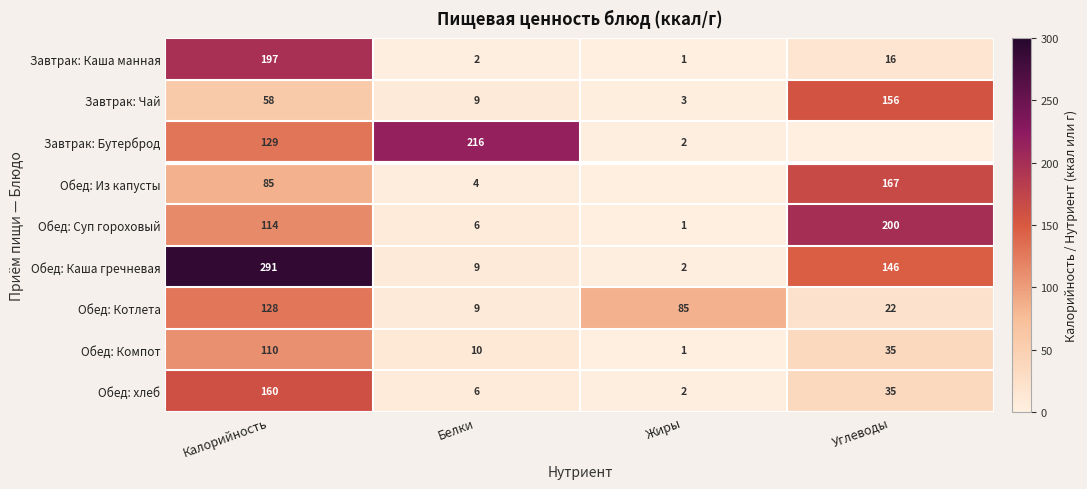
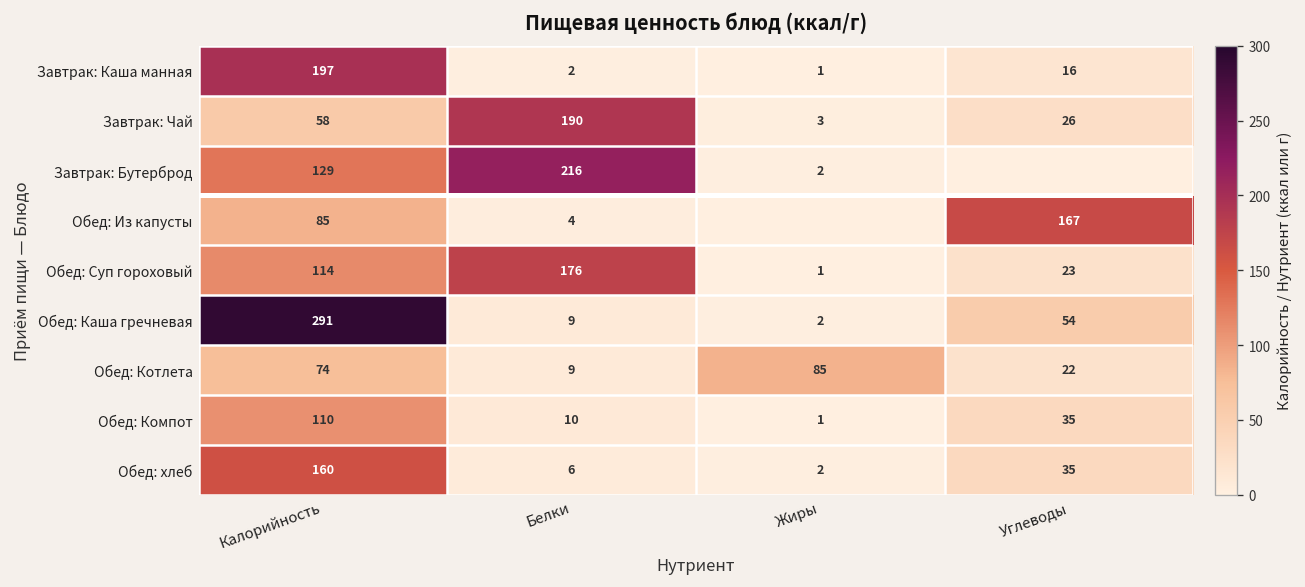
  {
    "Завтрак: Каша манная": {
      "Калорийность": 197,
      "Белки": 2,
      "Жиры": 1,
      "Углеводы": 16
    },
    "Завтрак: Чай": {
      "Калорийность": 58,
-     "Белки": 9,
+     "Белки": 190,
      "Жиры": 3,
-     "Углеводы": 156
+     "Углеводы": 26
    },
    "Завтрак: Бутерброд": {
      "Калорийность": 129,
      "Белки": 216,
      "Жиры": 2
    },
    "Обед: Из капусты": {
      "Калорийность": 85,
      "Белки": 4,
      "Углеводы": 167
    },
    "Обед: Суп гороховый": {
      "Калорийность": 114,
-     "Белки": 6,
+     "Белки": 176,
      "Жиры": 1,
-     "Углеводы": 200
+     "Углеводы": 23
    },
    "Обед: Каша гречневая": {
      "Калорийность": 291,
      "Белки": 9,
      "Жиры": 2,
-     "Углеводы": 146
+     "Углеводы": 54
    },
    "Обед: Котлета": {
-     "Калорийность": 128,
+     "Калорийность": 74,
      "Белки": 9,
      "Жиры": 85,
      "Углеводы": 22
    },
    "Обед: Компот": {
      "Калорийность": 110,
      "Белки": 10,
      "Жиры": 1,
      "Углеводы": 35
    },
    "Обед: хлеб": {
      "Калорийность": 160,
      "Белки": 6,
      "Жиры": 2,
      "Углеводы": 35
    }
  }
